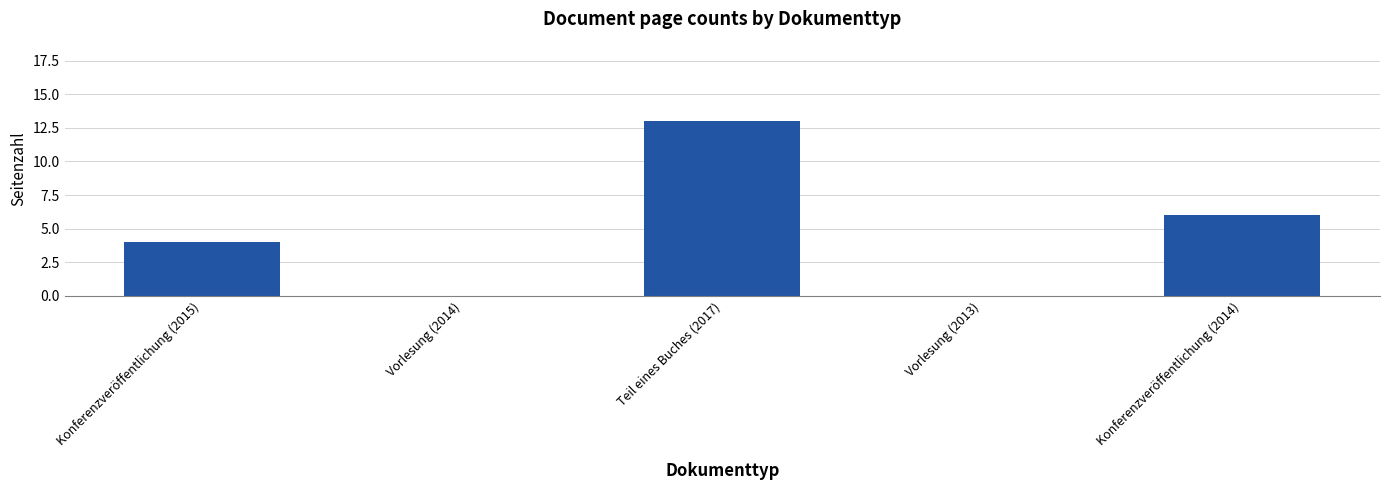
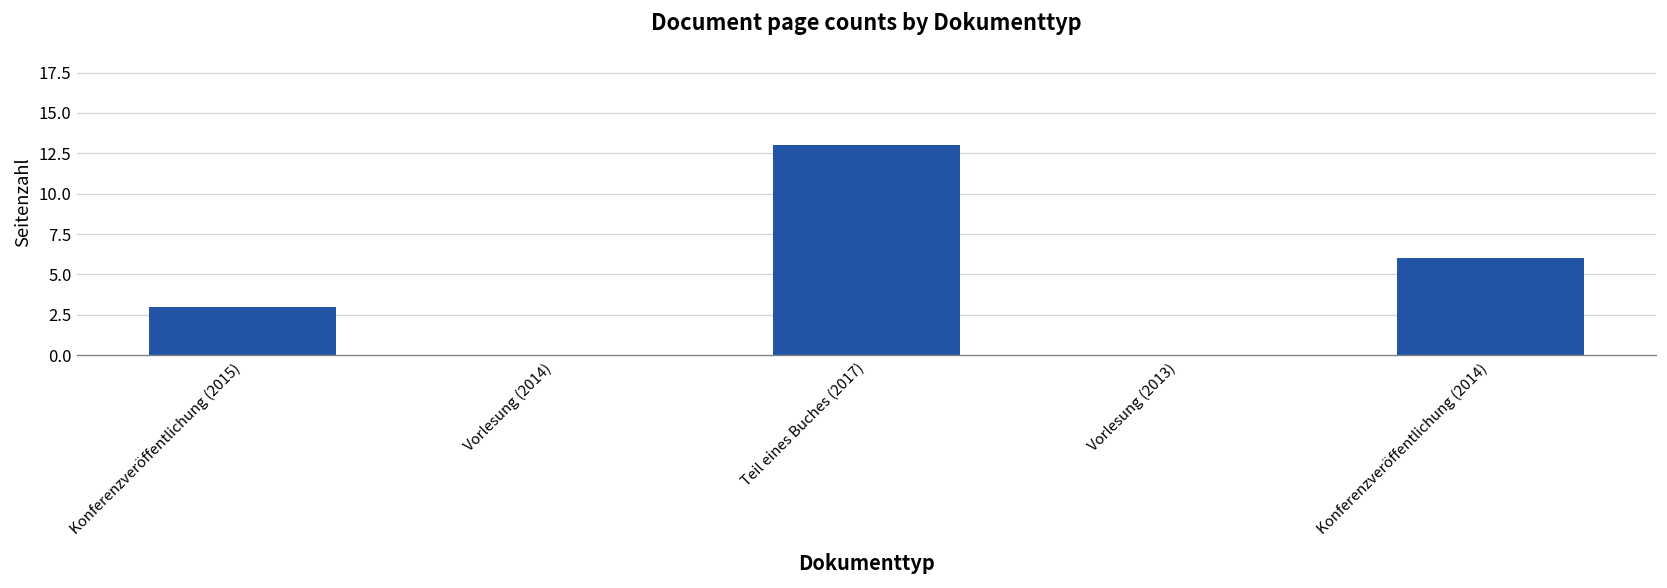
  {
-   "Konferenzveröffentlichung (2015)": 4,
+   "Konferenzveröffentlichung (2015)": 3,
    "Vorlesung (2014)": 0,
    "Teil eines Buches (2017)": 13,
    "Vorlesung (2013)": 0,
    "Konferenzveröffentlichung (2014)": 6
  }
